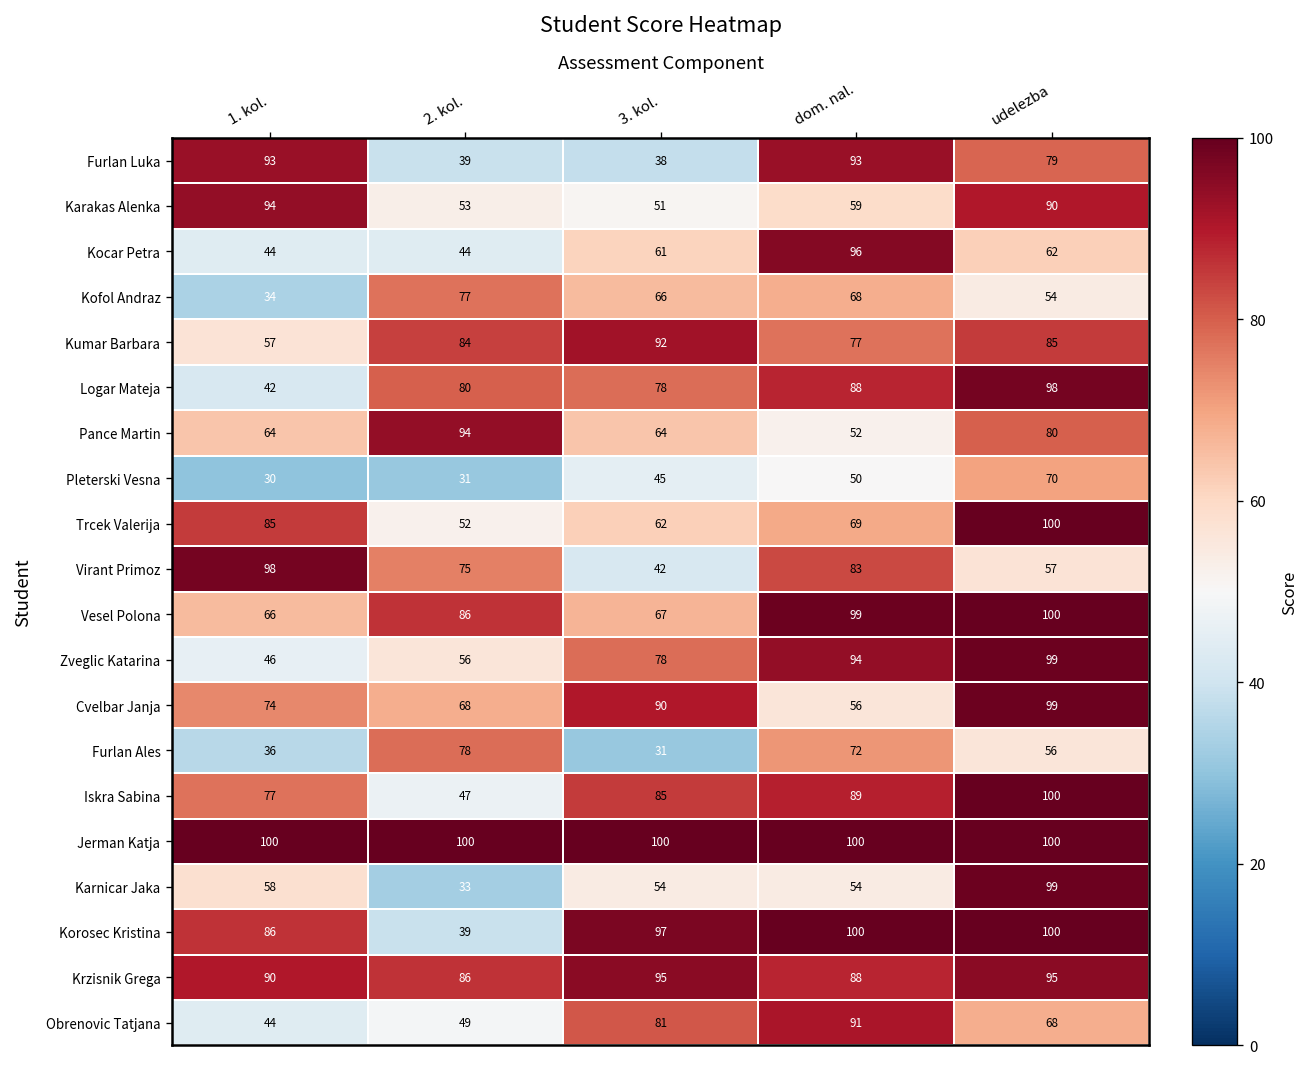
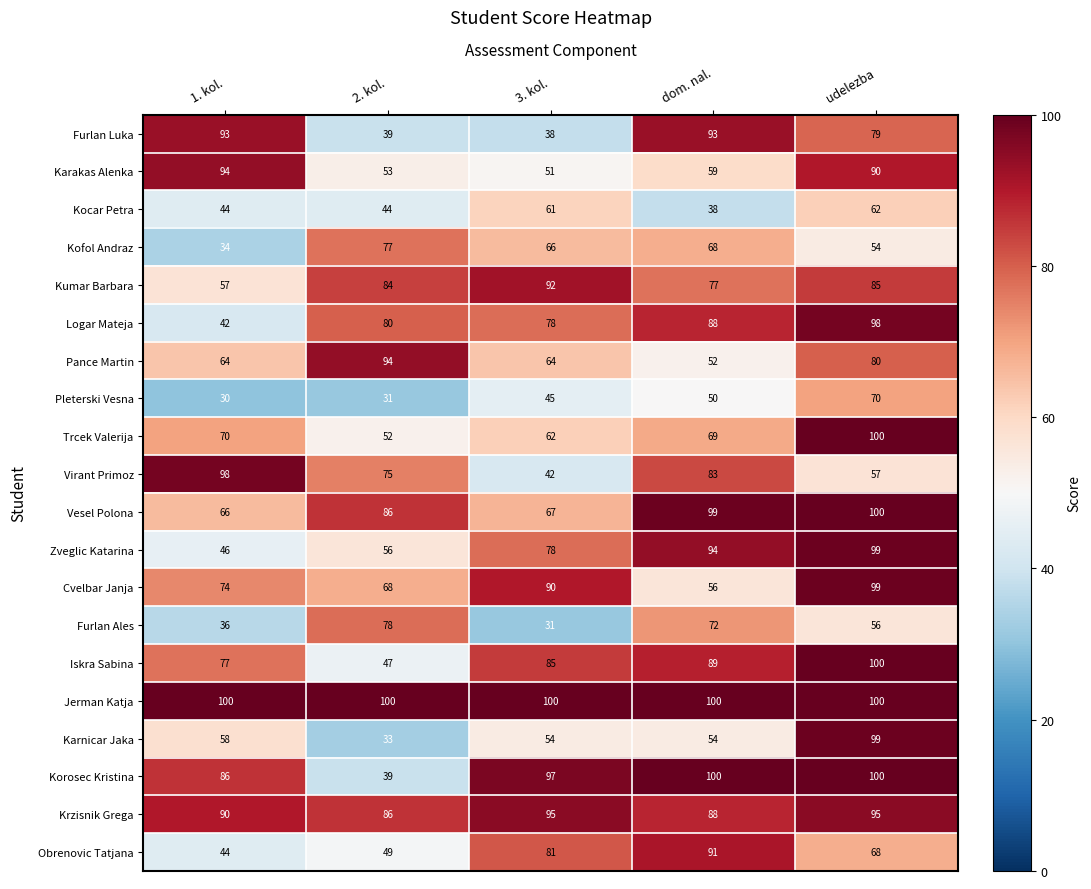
  {
    "Furlan Luka": {
      "1. kol.": 93,
      "2. kol.": 39,
      "3. kol.": 38,
      "dom. nal.": 93,
      "udelezba": 79
    },
    "Karakas Alenka": {
      "1. kol.": 94,
      "2. kol.": 53,
      "3. kol.": 51,
      "dom. nal.": 59,
      "udelezba": 90
    },
    "Kocar Petra": {
      "1. kol.": 44,
      "2. kol.": 44,
      "3. kol.": 61,
-     "dom. nal.": 96,
+     "dom. nal.": 38,
      "udelezba": 62
    },
    "Kofol Andraz": {
      "1. kol.": 34,
      "2. kol.": 77,
      "3. kol.": 66,
      "dom. nal.": 68,
      "udelezba": 54
    },
    "Kumar Barbara": {
      "1. kol.": 57,
      "2. kol.": 84,
      "3. kol.": 92,
      "dom. nal.": 77,
      "udelezba": 85
    },
    "Logar Mateja": {
      "1. kol.": 42,
      "2. kol.": 80,
      "3. kol.": 78,
      "dom. nal.": 88,
      "udelezba": 98
    },
    "Pance Martin": {
      "1. kol.": 64,
      "2. kol.": 94,
      "3. kol.": 64,
      "dom. nal.": 52,
      "udelezba": 80
    },
    "Pleterski Vesna": {
      "1. kol.": 30,
      "2. kol.": 31,
      "3. kol.": 45,
      "dom. nal.": 50,
      "udelezba": 70
    },
    "Trcek Valerija": {
-     "1. kol.": 85,
+     "1. kol.": 70,
      "2. kol.": 52,
      "3. kol.": 62,
      "dom. nal.": 69,
      "udelezba": 100
    },
    "Virant Primoz": {
      "1. kol.": 98,
      "2. kol.": 75,
      "3. kol.": 42,
      "dom. nal.": 83,
      "udelezba": 57
    },
    "Vesel Polona": {
      "1. kol.": 66,
      "2. kol.": 86,
      "3. kol.": 67,
      "dom. nal.": 99,
      "udelezba": 100
    },
    "Zveglic Katarina": {
      "1. kol.": 46,
      "2. kol.": 56,
      "3. kol.": 78,
      "dom. nal.": 94,
      "udelezba": 99
    },
    "Cvelbar Janja": {
      "1. kol.": 74,
      "2. kol.": 68,
      "3. kol.": 90,
      "dom. nal.": 56,
      "udelezba": 99
    },
    "Furlan Ales": {
      "1. kol.": 36,
      "2. kol.": 78,
      "3. kol.": 31,
      "dom. nal.": 72,
      "udelezba": 56
    },
    "Iskra Sabina": {
      "1. kol.": 77,
      "2. kol.": 47,
      "3. kol.": 85,
      "dom. nal.": 89,
      "udelezba": 100
    },
    "Jerman Katja": {
      "1. kol.": 100,
      "2. kol.": 100,
      "3. kol.": 100,
      "dom. nal.": 100,
      "udelezba": 100
    },
    "Karnicar Jaka": {
      "1. kol.": 58,
      "2. kol.": 33,
      "3. kol.": 54,
      "dom. nal.": 54,
      "udelezba": 99
    },
    "Korosec Kristina": {
      "1. kol.": 86,
      "2. kol.": 39,
      "3. kol.": 97,
      "dom. nal.": 100,
      "udelezba": 100
    },
    "Krzisnik Grega": {
      "1. kol.": 90,
      "2. kol.": 86,
      "3. kol.": 95,
      "dom. nal.": 88,
      "udelezba": 95
    },
    "Obrenovic Tatjana": {
      "1. kol.": 44,
      "2. kol.": 49,
      "3. kol.": 81,
      "dom. nal.": 91,
      "udelezba": 68
    }
  }
